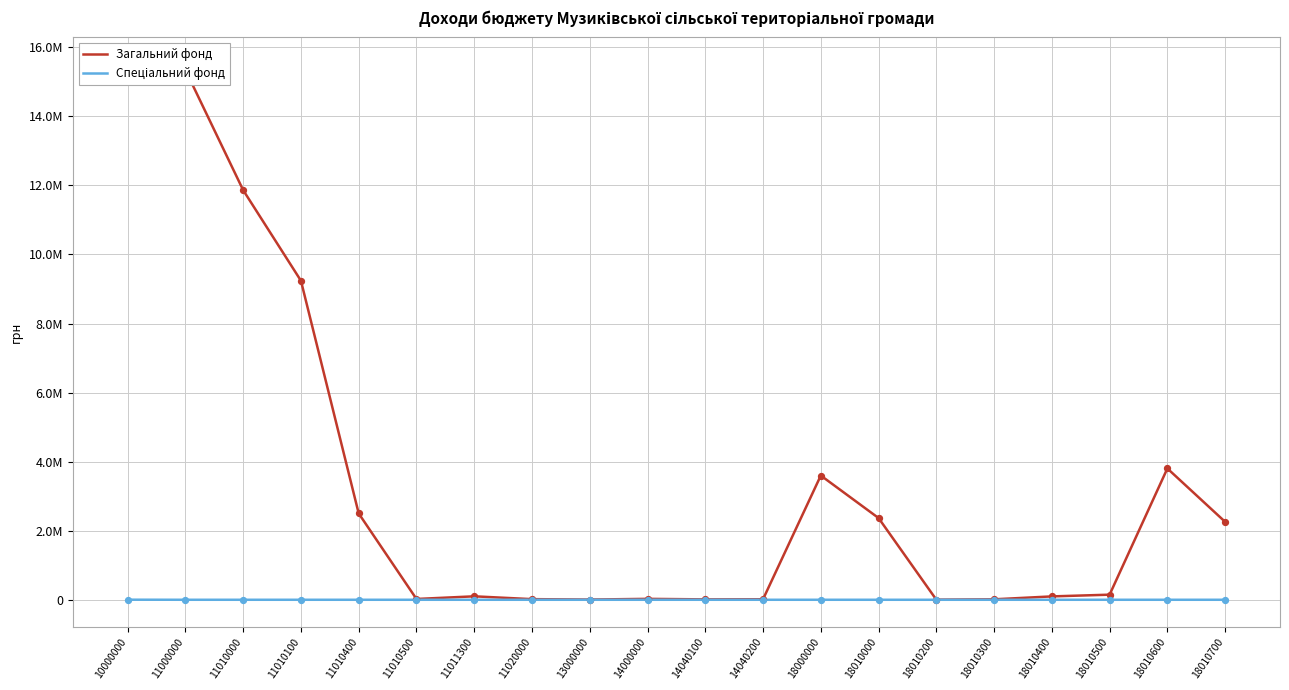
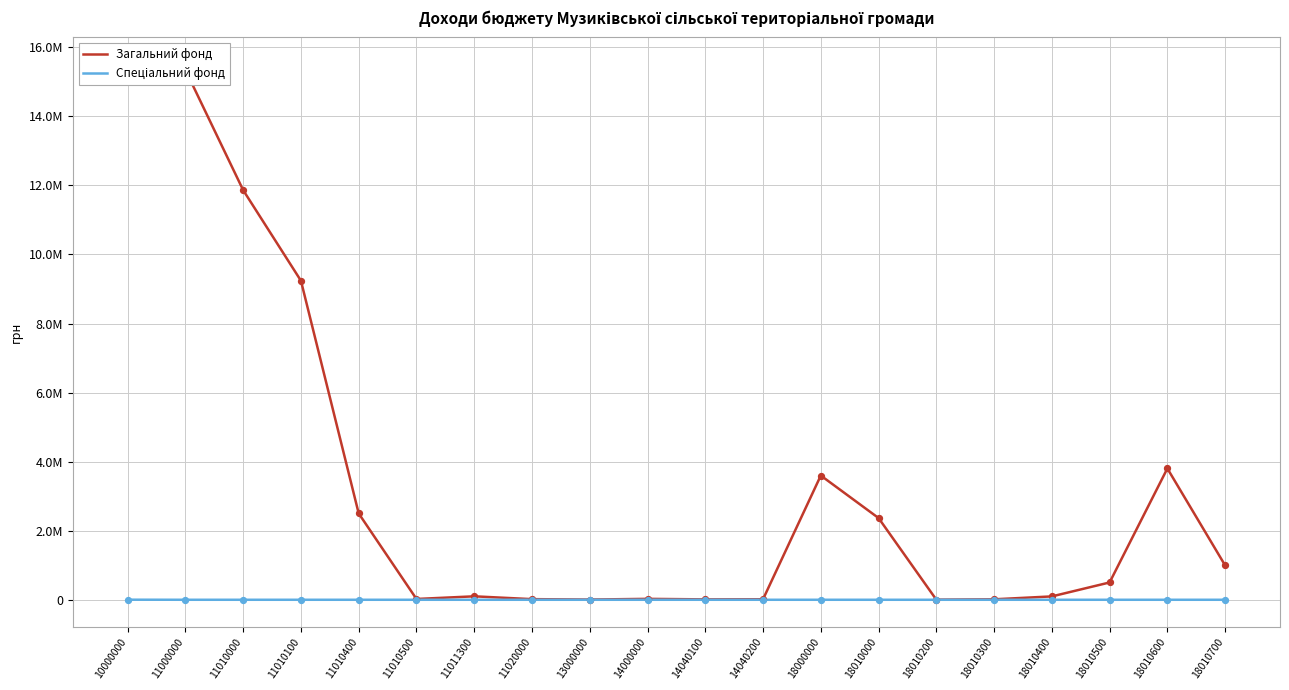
  {
    "Загальний фонд": {
      "11010000": 11900000,
      "11010100": 9200000,
      "11010400": 2500000,
      "11011300": 100000,
      "18000000": 3600000,
      "18010000": 2400000,
      "18010400": 100000,
-     "18010500": 100000,
+     "18010500": 500000,
      "18010600": 3800000,
-     "18010700": 2300000
+     "18010700": 1000000
    },
    "Спеціальний фонд": {
      "10000000": 0,
      "11000000": 0,
      "11010000": 0,
      "11010100": 0,
      "11010400": 0,
      "11011300": 0,
      "18000000": 0,
      "18010000": 0,
      "18010400": 0,
      "18010500": 0,
      "18010600": 0,
      "18010700": 0
    }
  }
